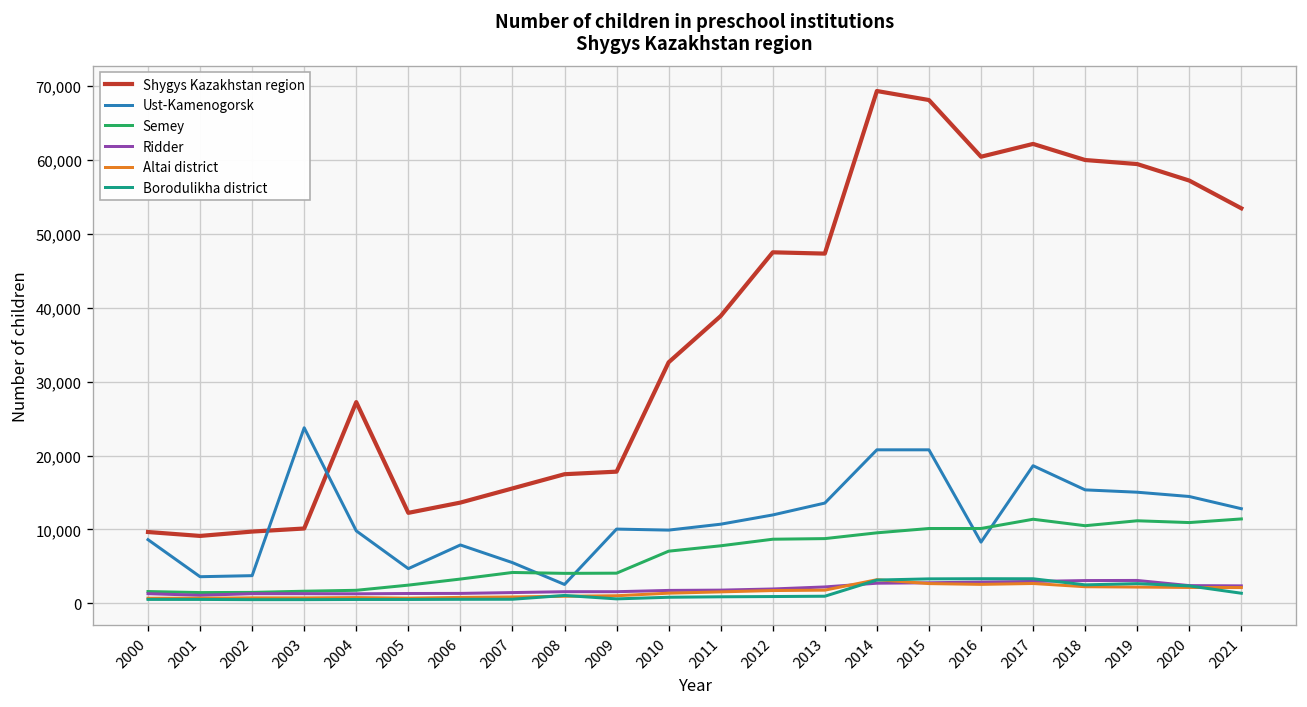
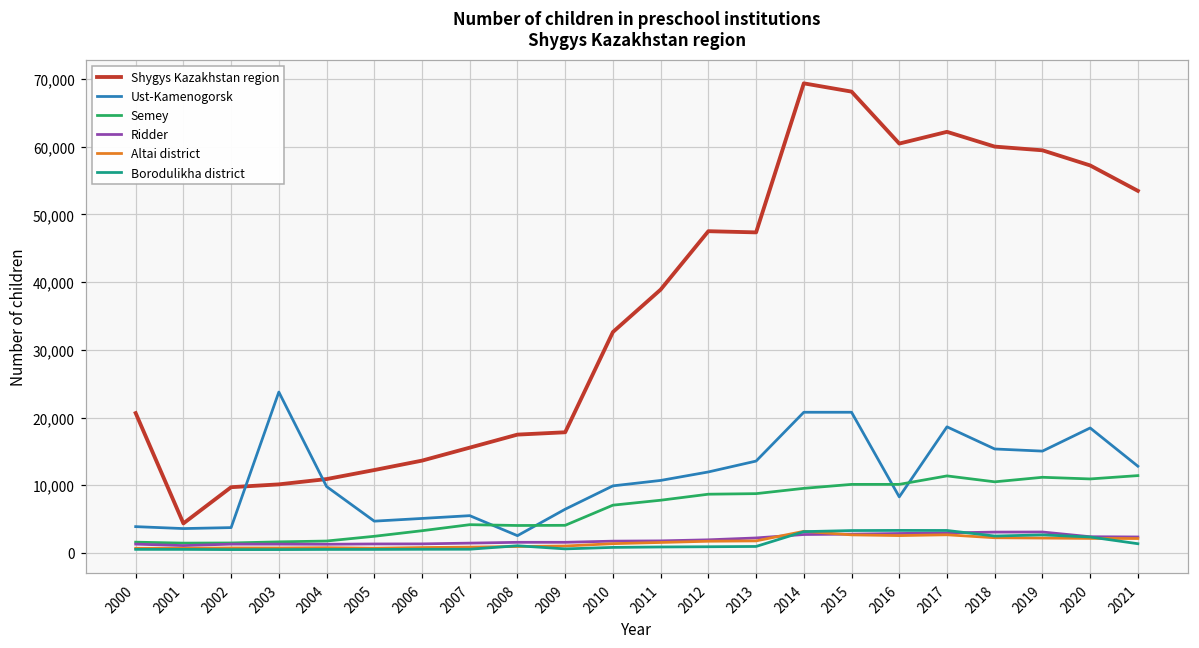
  {
    "Shygys Kazakhstan region": {
-     "2000": "10,000",
-     "2001": "9,000",
+     "2000": "21,000",
+     "2001": "4,000",
      "2002": "10,000",
      "2003": "10,000",
-     "2004": "27,000",
+     "2004": "11,000",
      "2005": "12,000",
      "2006": "14,000",
      "2007": "16,000",
      "2008": "17,000",
      "2009": "18,000",
      "2010": "33,000",
      "2011": "39,000",
      "2012": "48,000",
      "2013": "47,000",
      "2014": "69,000",
      "2015": "68,000",
      "2016": "60,000",
      "2017": "62,000",
      "2018": "60,000",
      "2019": "59,000",
      "2020": "57,000",
      "2021": "53,000"
    },
    "Ust-Kamenogorsk": {
-     "2000": "9,000",
+     "2000": "4,000",
      "2001": "4,000",
      "2002": "4,000",
      "2003": "24,000",
      "2004": "10,000",
      "2005": "5,000",
-     "2006": "8,000",
+     "2006": "5,000",
      "2007": "6,000",
      "2008": "3,000",
-     "2009": "10,000",
+     "2009": "6,000",
      "2010": "10,000",
      "2011": "11,000",
      "2012": "12,000",
      "2013": "14,000",
      "2014": "21,000",
      "2015": "21,000",
      "2016": "8,000",
      "2017": "19,000",
      "2018": "15,000",
      "2019": "15,000",
-     "2020": "14,000",
+     "2020": "18,000",
      "2021": "13,000"
    },
    "Ridder": {
      "2004": "1,000",
      "2005": "1,000",
      "2006": "1,000",
      "2007": "1,000",
      "2008": "2,000",
      "2009": "2,000",
      "2013": "2,000",
      "2014": "3,000",
      "2018": "3,000",
      "2019": "3,000"
    },
    "Altai district": {
      "2009": "1,000",
      "2013": "2,000",
      "2019": "2,000"
    }
  }
